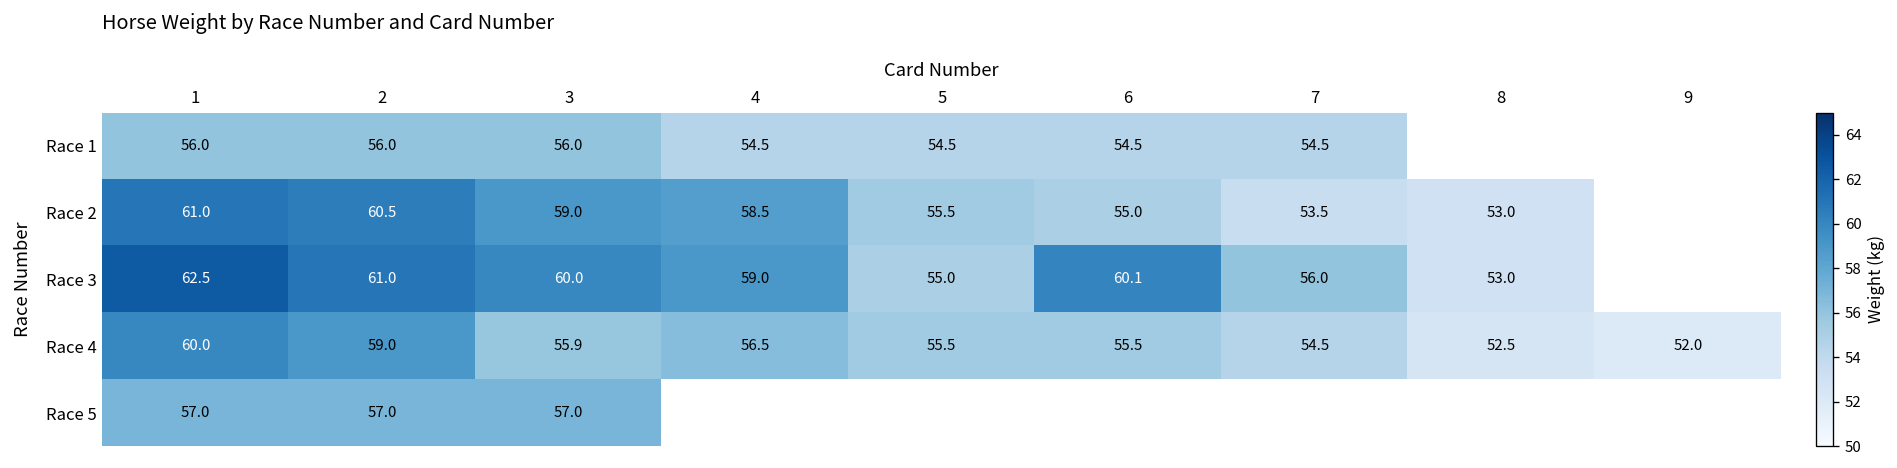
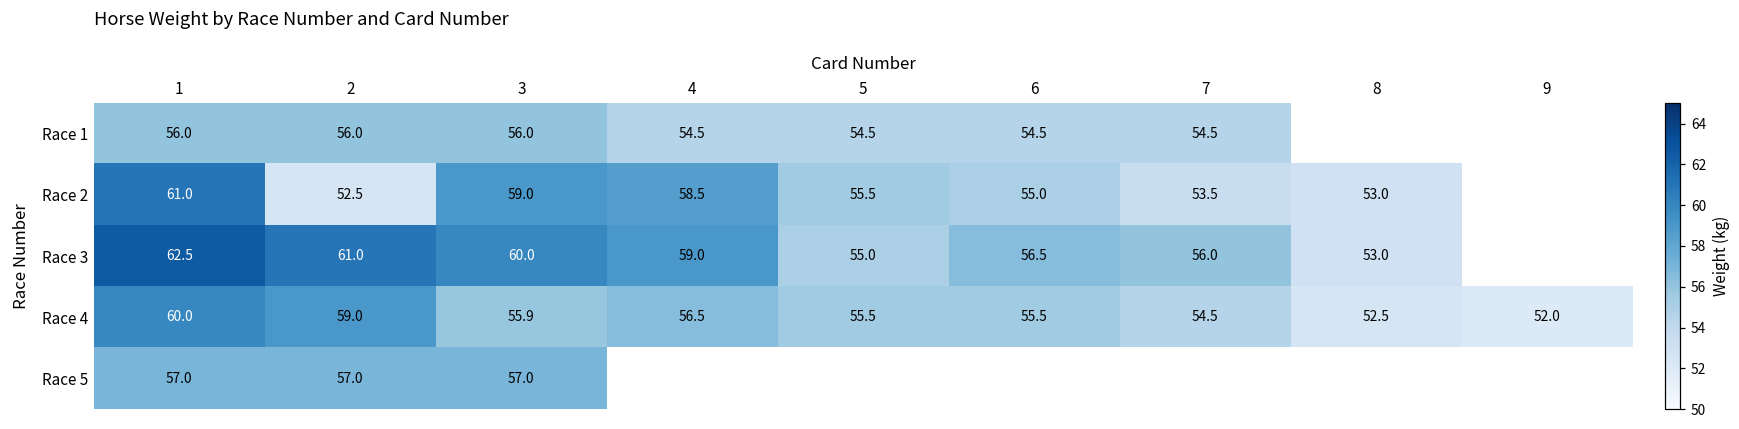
  {
    "Race 1": {
      "1": 56.0,
      "2": 56.0,
      "3": 56.0,
      "4": 54.5,
      "5": 54.5,
      "6": 54.5,
      "7": 54.5
    },
    "Race 2": {
      "1": 61.0,
-     "2": 60.5,
+     "2": 52.5,
      "3": 59.0,
      "4": 58.5,
      "5": 55.5,
      "6": 55.0,
      "7": 53.5,
      "8": 53.0
    },
    "Race 3": {
      "1": 62.5,
      "2": 61.0,
      "3": 60.0,
      "4": 59.0,
      "5": 55.0,
-     "6": 60.1,
+     "6": 56.5,
      "7": 56.0,
      "8": 53.0
    },
    "Race 4": {
      "1": 60.0,
      "2": 59.0,
      "3": 55.9,
      "4": 56.5,
      "5": 55.5,
      "6": 55.5,
      "7": 54.5,
      "8": 52.5,
      "9": 52.0
    },
    "Race 5": {
      "1": 57.0,
      "2": 57.0,
      "3": 57.0
    }
  }
